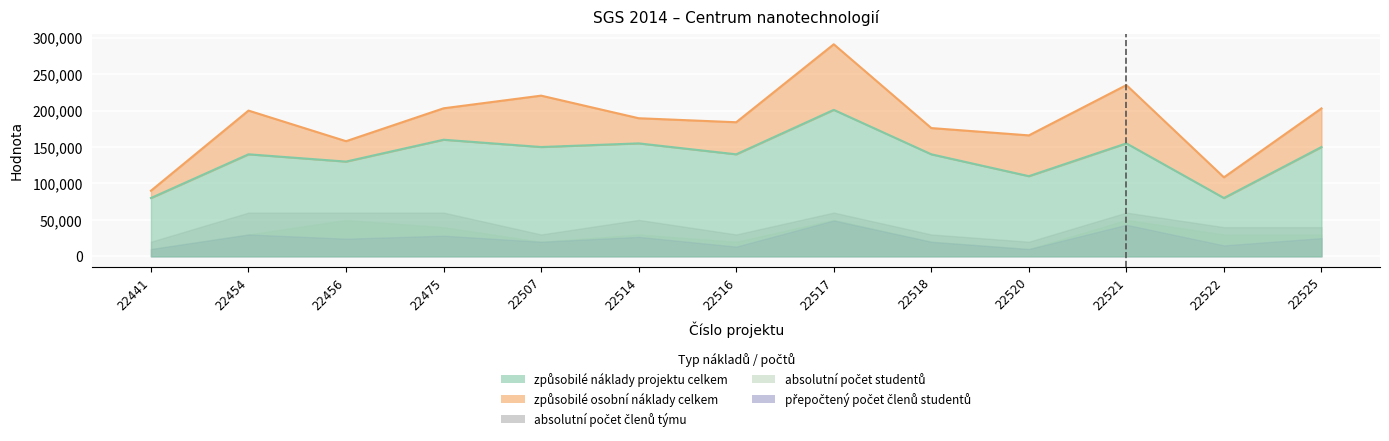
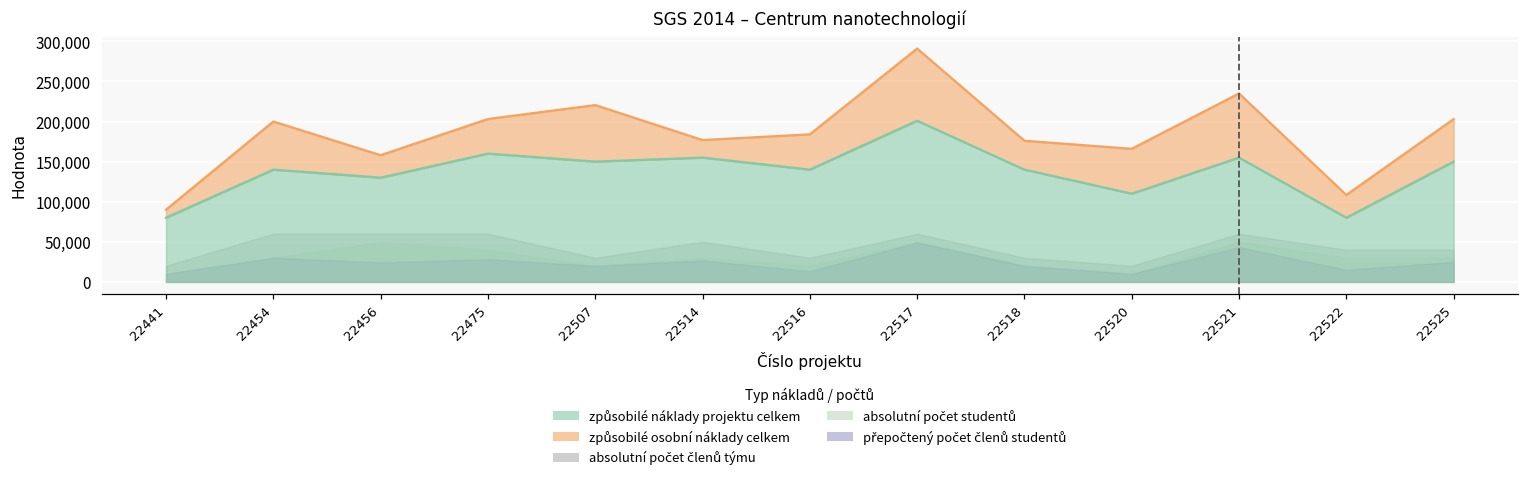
  {
    "způsobilé osobní náklady celkem": {
      "22441": "10,000",
      "22454": "60,000",
      "22456": "30,000",
      "22475": "40,000",
      "22507": "70,000",
-     "22514": "30,000",
+     "22514": "20,000",
      "22516": "40,000",
      "22517": "90,000",
      "22518": "40,000",
      "22520": "60,000",
      "22521": "80,000",
      "22522": "30,000",
      "22525": "50,000"
    }
  }
